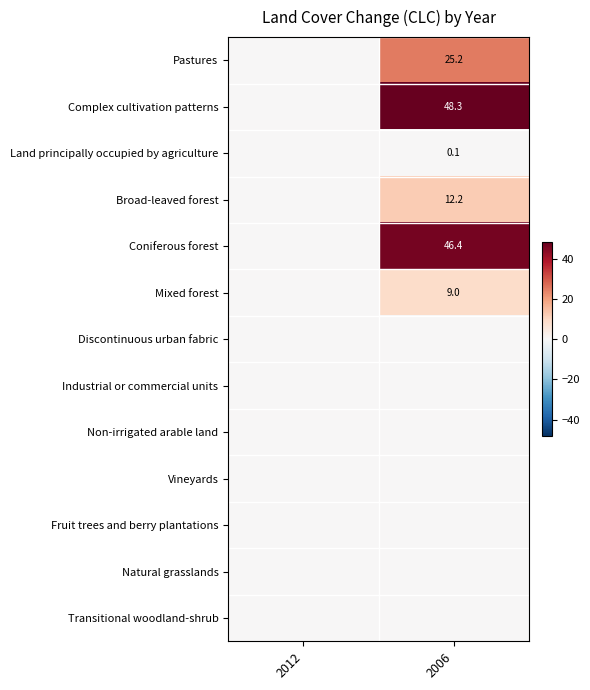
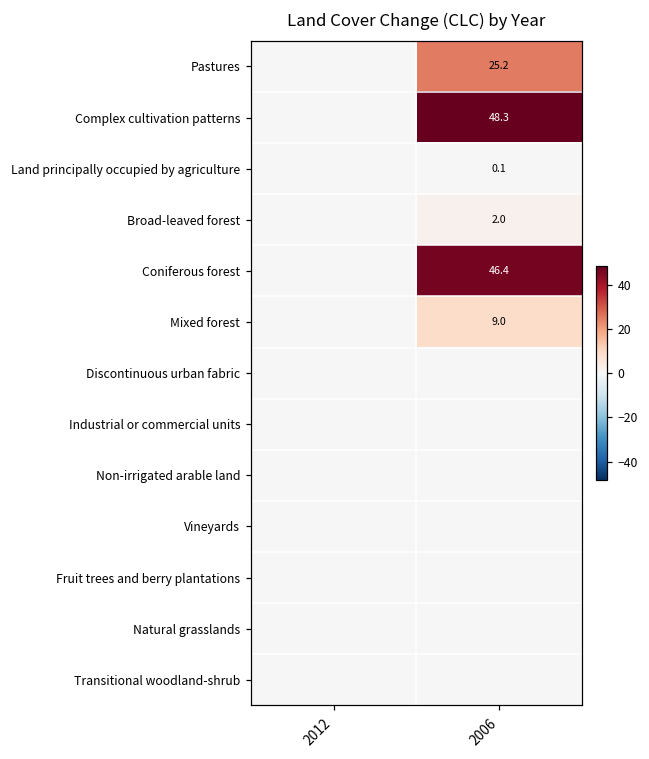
  {
    "Pastures": {
      "2006": 25.2
    },
    "Complex cultivation patterns": {
      "2006": 48.3
    },
    "Land principally occupied by agriculture": {
      "2006": 0.1
    },
    "Broad-leaved forest": {
-     "2006": 12.2
+     "2006": 2.0
    },
    "Coniferous forest": {
      "2006": 46.4
    },
    "Mixed forest": {
      "2006": 9.0
    }
  }
